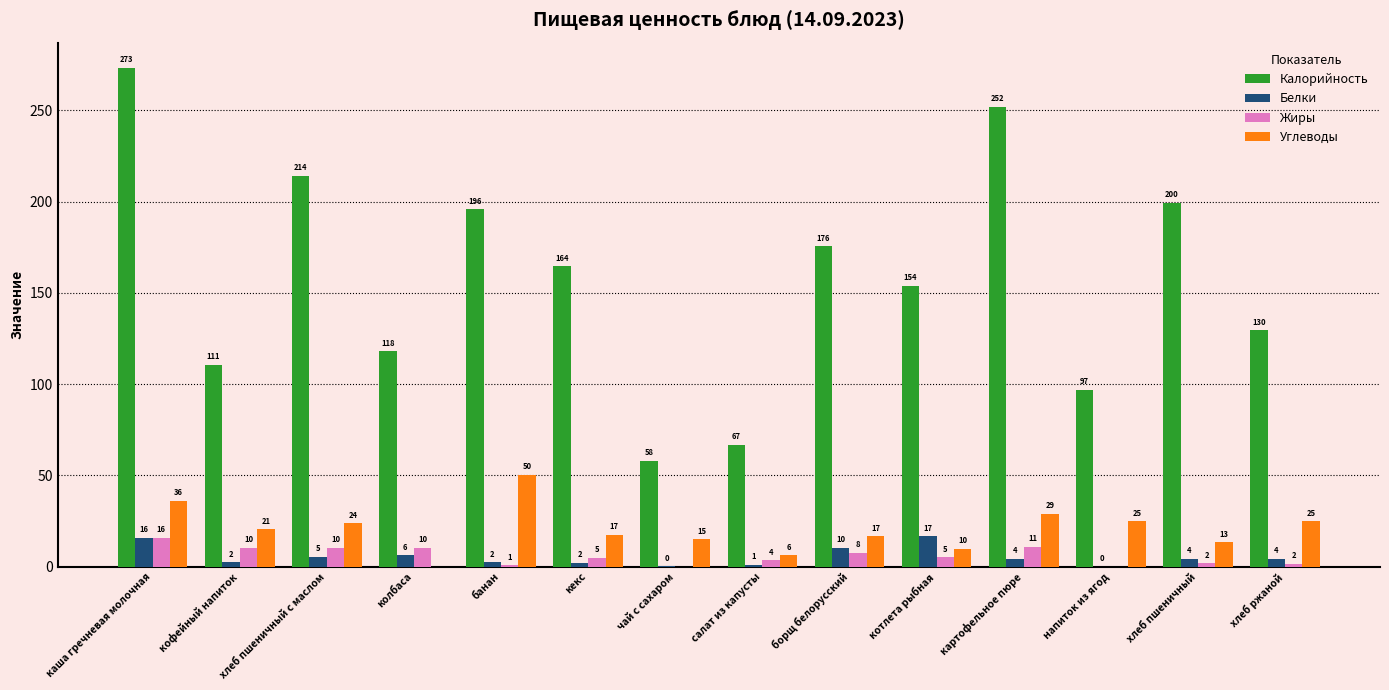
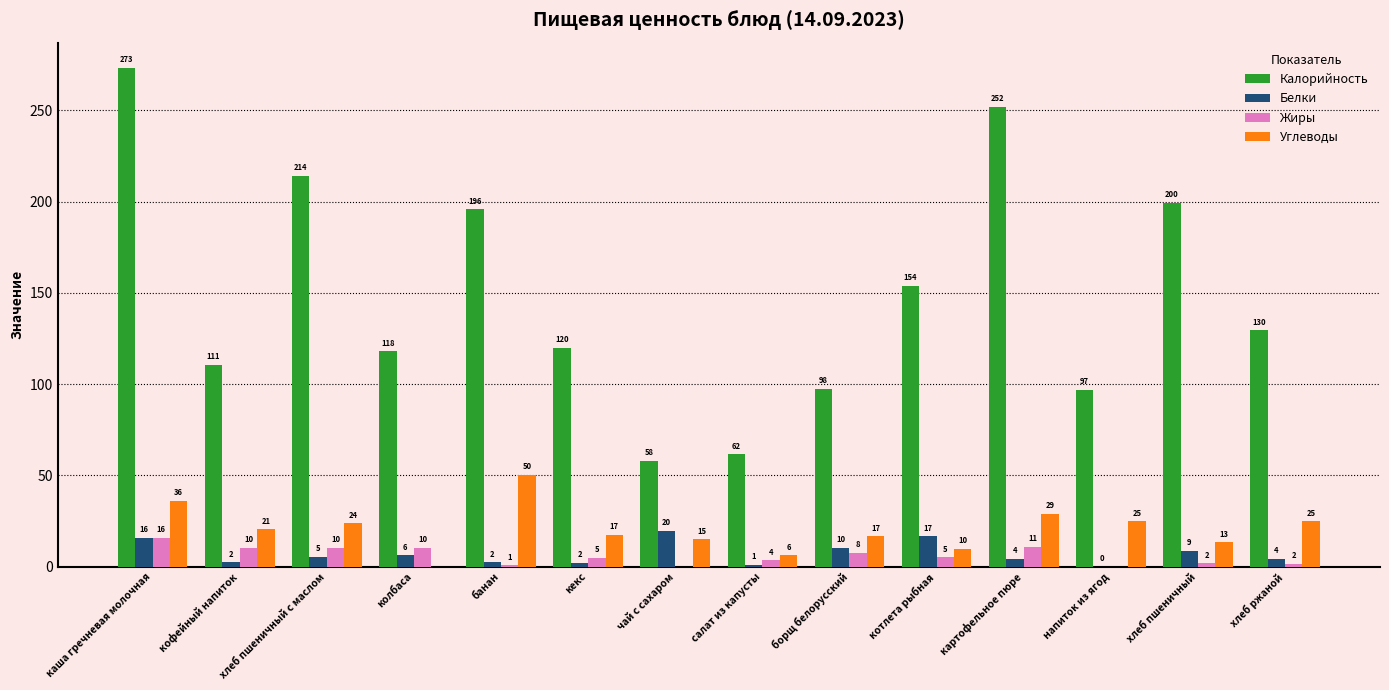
  {
    "Калорийность": {
      "каша гречневая молочная": 273,
      "кофейный напиток": 111,
      "хлеб пшеничный с маслом": 214,
      "колбаса": 118,
      "банан": 196,
-     "кекс": 164,
+     "кекс": 120,
      "чай с сахаром": 58,
-     "салат из капусты": 67,
-     "борщ белорусский": 176,
+     "салат из капусты": 62,
+     "борщ белорусский": 98,
      "котлета рыбная": 154,
      "картофельное пюре": 252,
      "напиток из ягод": 97,
      "хлеб пшеничный": 200,
      "хлеб ржаной": 130
    },
    "Белки": {
      "каша гречневая молочная": 16,
      "кофейный напиток": 2,
      "хлеб пшеничный с маслом": 5,
      "колбаса": 6,
      "банан": 2,
      "кекс": 2,
-     "чай с сахаром": 0,
+     "чай с сахаром": 20,
      "салат из капусты": 1,
      "борщ белорусский": 10,
      "котлета рыбная": 17,
      "картофельное пюре": 4,
      "напиток из ягод": 0,
-     "хлеб пшеничный": 4,
+     "хлеб пшеничный": 9,
      "хлеб ржаной": 4
    },
    "Жиры": {
      "каша гречневая молочная": 16,
      "кофейный напиток": 10,
      "хлеб пшеничный с маслом": 10,
      "колбаса": 10,
      "банан": 1,
      "кекс": 5,
      "салат из капусты": 4,
      "борщ белорусский": 8,
      "котлета рыбная": 5,
      "картофельное пюре": 11,
      "хлеб пшеничный": 2,
      "хлеб ржаной": 2
    },
    "Углеводы": {
      "каша гречневая молочная": 36,
      "кофейный напиток": 21,
      "хлеб пшеничный с маслом": 24,
      "банан": 50,
      "кекс": 17,
      "чай с сахаром": 15,
      "салат из капусты": 6,
      "борщ белорусский": 17,
      "котлета рыбная": 10,
      "картофельное пюре": 29,
      "напиток из ягод": 25,
      "хлеб пшеничный": 13,
      "хлеб ржаной": 25
    }
  }
